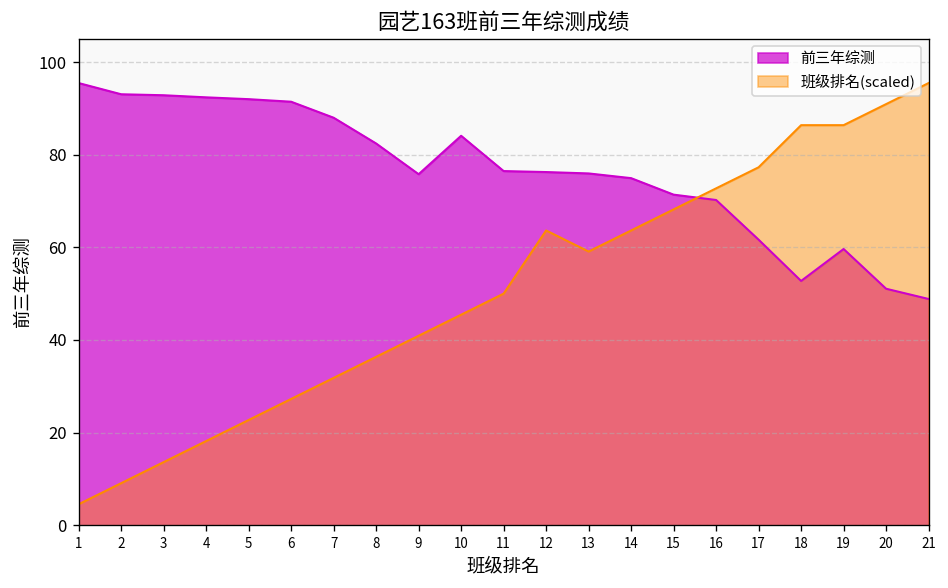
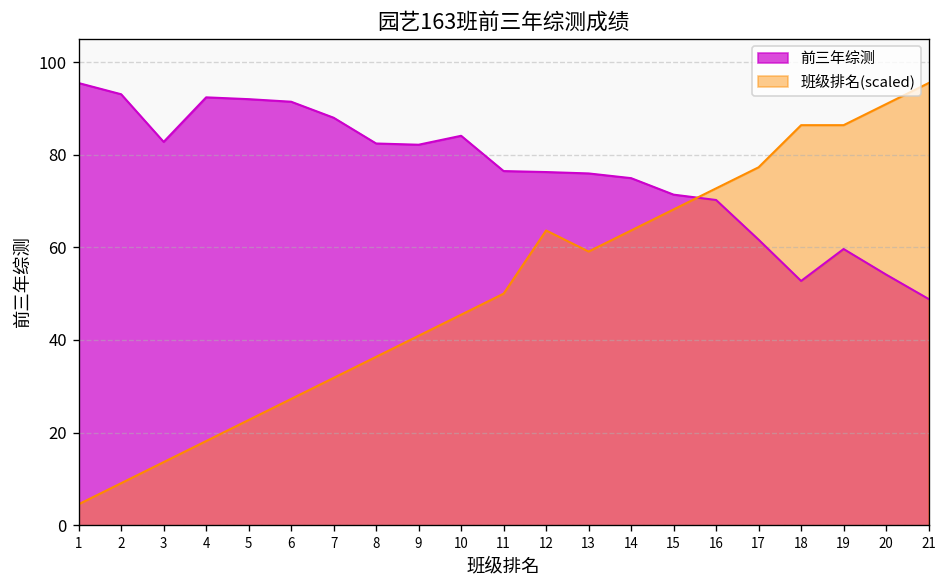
  {
    "前三年综测": {
      "1": 95,
      "2": 93,
-     "3": 93,
+     "3": 83,
      "4": 92,
      "5": 92,
      "6": 91,
      "7": 88,
      "8": 82,
-     "9": 76,
+     "9": 82,
      "10": 84,
      "11": 76,
      "12": 76,
      "13": 76,
      "14": 75,
      "15": 71,
      "16": 70,
      "17": 62,
      "18": 53,
      "19": 60,
-     "20": 51,
+     "20": 54,
      "21": 49
    },
    "班级排名(scaled)": {
      "1": 5,
      "2": 9,
      "3": 14,
      "4": 18,
      "5": 23,
      "6": 27,
      "7": 32,
      "8": 36,
      "9": 41,
      "10": 45,
      "11": 50,
      "12": 64,
      "13": 59,
      "14": 64,
      "15": 68,
      "16": 73,
      "17": 77,
      "18": 86,
      "19": 86,
      "20": 91,
      "21": 95
    }
  }
